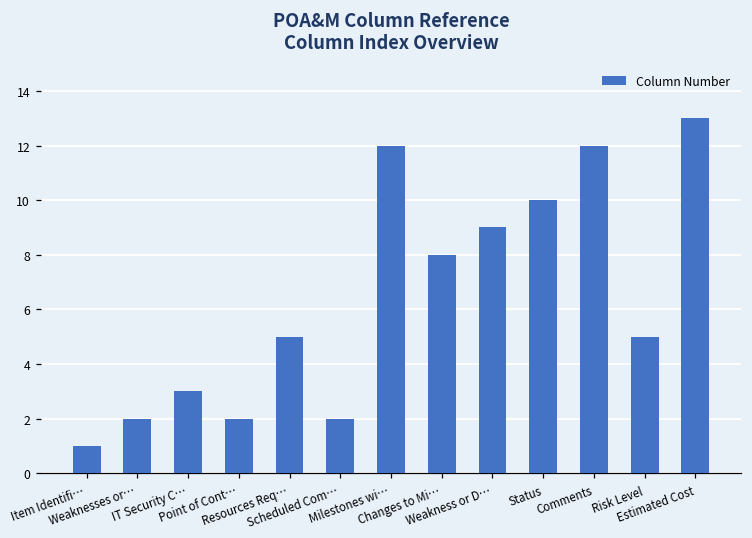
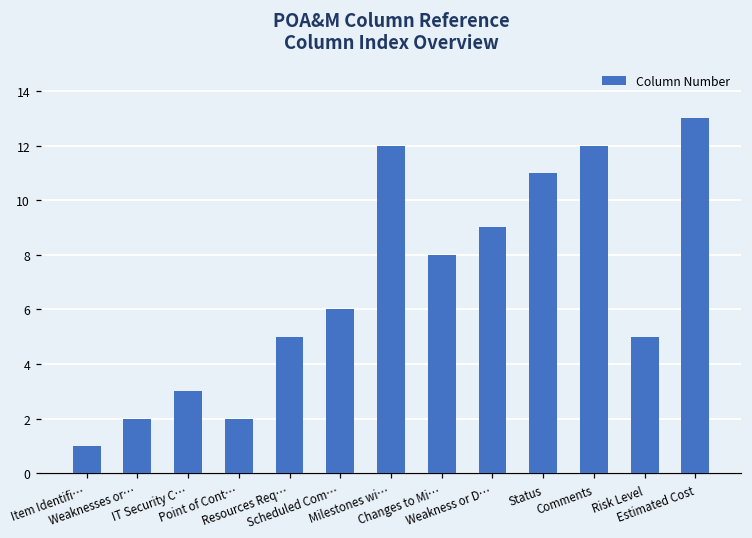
  {
    "Item Identifi…": 1,
    "Weaknesses or…": 2,
    "IT Security C…": 3,
    "Point of Cont…": 2,
    "Resources Req…": 5,
-   "Scheduled Com…": 2,
+   "Scheduled Com…": 6,
    "Milestones wi…": 12,
    "Changes to Mi…": 8,
    "Weakness or D…": 9,
-   "Status": 10,
+   "Status": 11,
    "Comments": 12,
    "Risk Level": 5,
    "Estimated Cost": 13
  }
